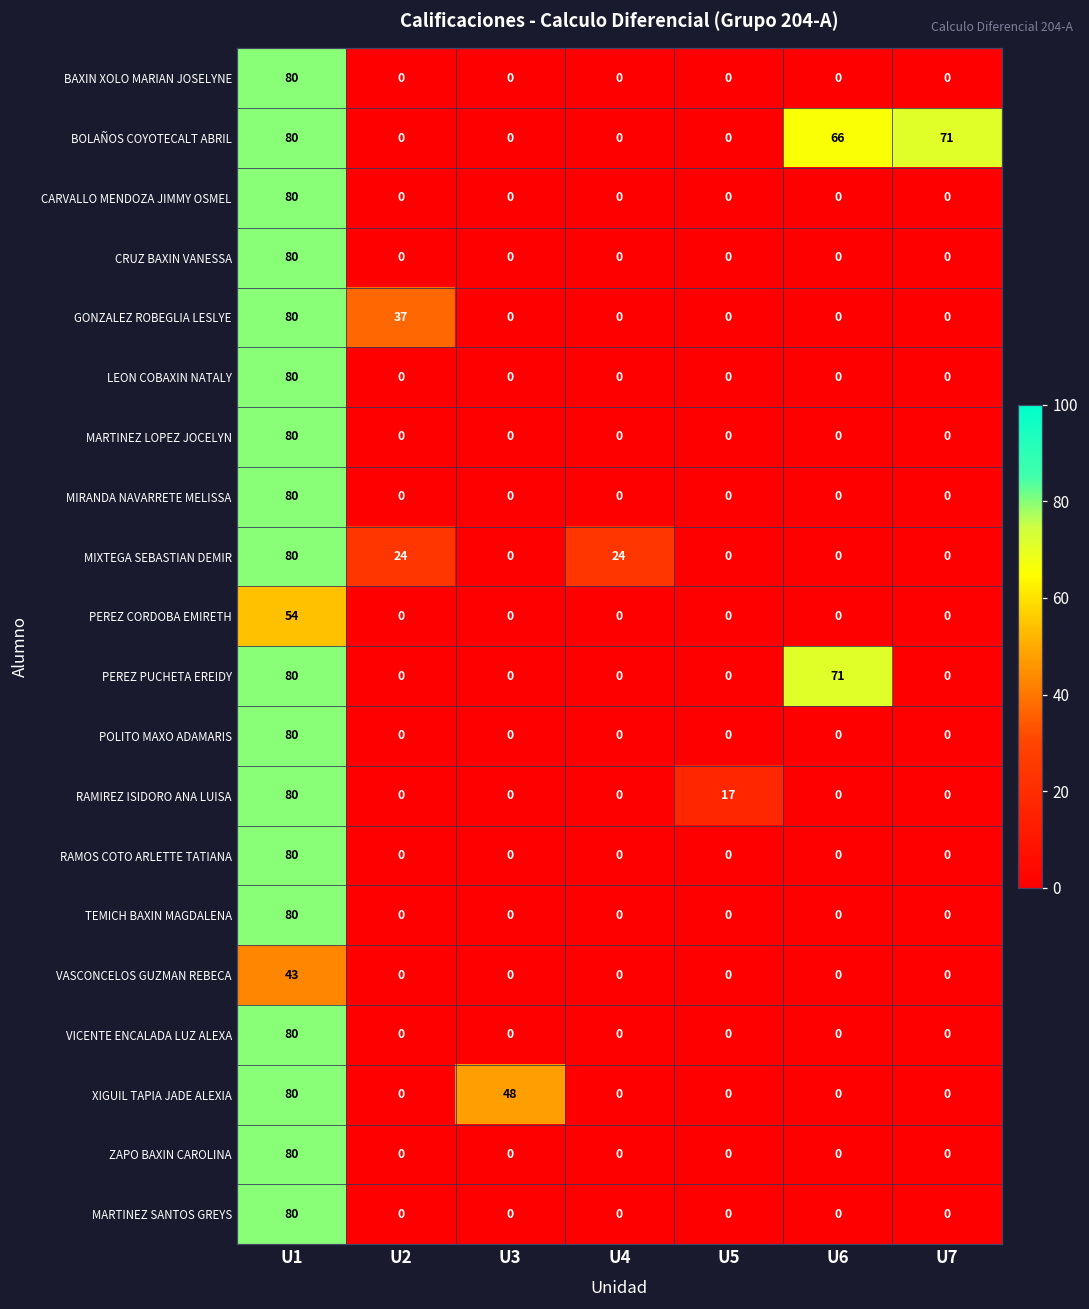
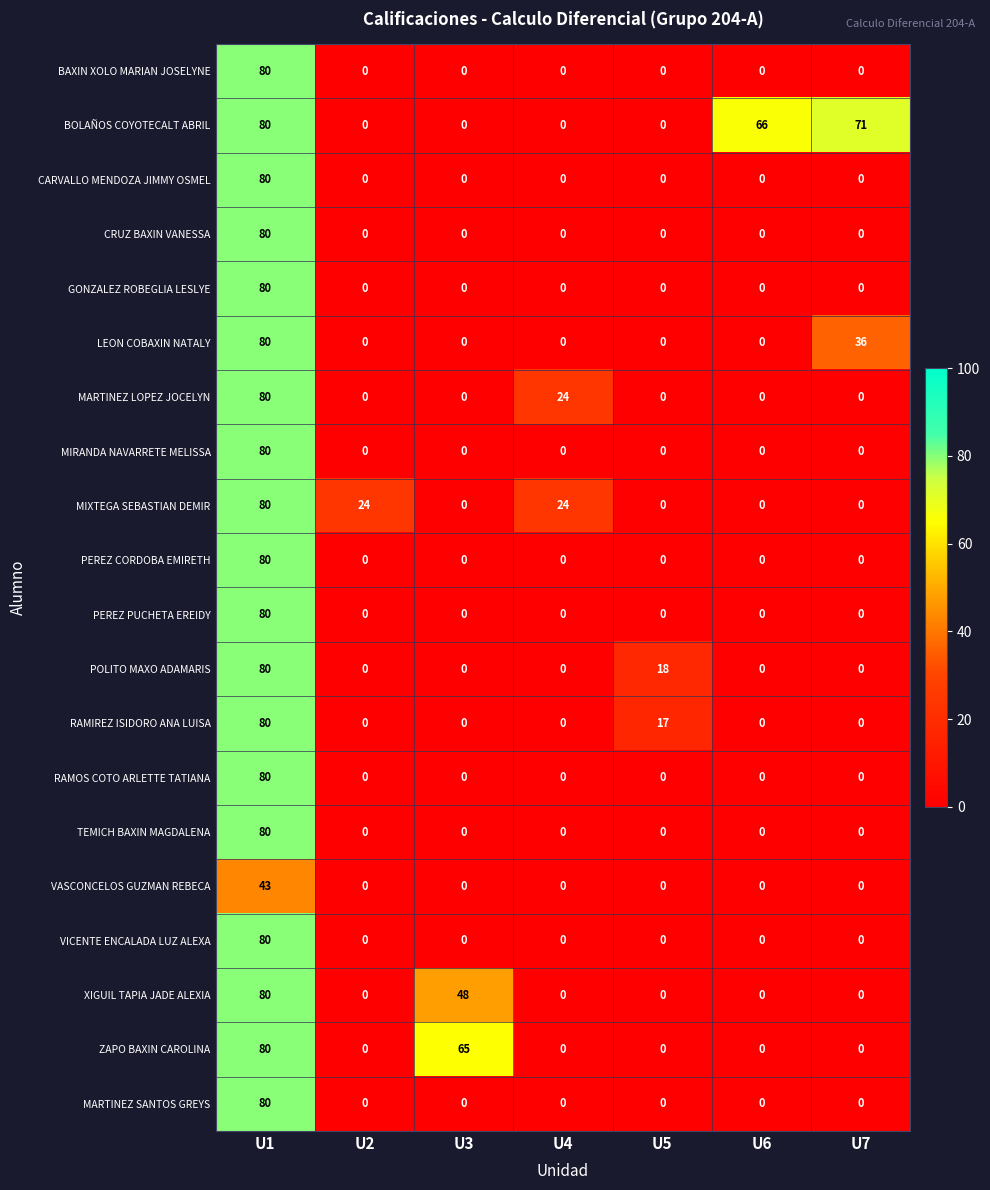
  {
    "BAXIN XOLO MARIAN JOSELYNE": {
      "U1": 80,
      "U2": 0,
      "U3": 0,
      "U4": 0,
      "U5": 0,
      "U6": 0,
      "U7": 0
    },
    "BOLAÑOS COYOTECALT ABRIL": {
      "U1": 80,
      "U2": 0,
      "U3": 0,
      "U4": 0,
      "U5": 0,
      "U6": 66,
      "U7": 71
    },
    "CARVALLO MENDOZA JIMMY OSMEL": {
      "U1": 80,
      "U2": 0,
      "U3": 0,
      "U4": 0,
      "U5": 0,
      "U6": 0,
      "U7": 0
    },
    "CRUZ BAXIN VANESSA": {
      "U1": 80,
      "U2": 0,
      "U3": 0,
      "U4": 0,
      "U5": 0,
      "U6": 0,
      "U7": 0
    },
    "GONZALEZ ROBEGLIA LESLYE": {
      "U1": 80,
-     "U2": 37,
+     "U2": 0,
      "U3": 0,
      "U4": 0,
      "U5": 0,
      "U6": 0,
      "U7": 0
    },
    "LEON COBAXIN NATALY": {
      "U1": 80,
      "U2": 0,
      "U3": 0,
      "U4": 0,
      "U5": 0,
      "U6": 0,
-     "U7": 0
+     "U7": 36
    },
    "MARTINEZ LOPEZ JOCELYN": {
      "U1": 80,
      "U2": 0,
      "U3": 0,
-     "U4": 0,
+     "U4": 24,
      "U5": 0,
      "U6": 0,
      "U7": 0
    },
    "MIRANDA NAVARRETE MELISSA": {
      "U1": 80,
      "U2": 0,
      "U3": 0,
      "U4": 0,
      "U5": 0,
      "U6": 0,
      "U7": 0
    },
    "MIXTEGA SEBASTIAN DEMIR": {
      "U1": 80,
      "U2": 24,
      "U3": 0,
      "U4": 24,
      "U5": 0,
      "U6": 0,
      "U7": 0
    },
    "PEREZ CORDOBA EMIRETH": {
-     "U1": 54,
+     "U1": 80,
      "U2": 0,
      "U3": 0,
      "U4": 0,
      "U5": 0,
      "U6": 0,
      "U7": 0
    },
    "PEREZ PUCHETA EREIDY": {
      "U1": 80,
      "U2": 0,
      "U3": 0,
      "U4": 0,
      "U5": 0,
-     "U6": 71,
+     "U6": 0,
      "U7": 0
    },
    "POLITO MAXO ADAMARIS": {
      "U1": 80,
      "U2": 0,
      "U3": 0,
      "U4": 0,
-     "U5": 0,
+     "U5": 18,
      "U6": 0,
      "U7": 0
    },
    "RAMIREZ ISIDORO ANA LUISA": {
      "U1": 80,
      "U2": 0,
      "U3": 0,
      "U4": 0,
      "U5": 17,
      "U6": 0,
      "U7": 0
    },
    "RAMOS COTO ARLETTE TATIANA": {
      "U1": 80,
      "U2": 0,
      "U3": 0,
      "U4": 0,
      "U5": 0,
      "U6": 0,
      "U7": 0
    },
    "TEMICH BAXIN MAGDALENA": {
      "U1": 80,
      "U2": 0,
      "U3": 0,
      "U4": 0,
      "U5": 0,
      "U6": 0,
      "U7": 0
    },
    "VASCONCELOS GUZMAN REBECA": {
      "U1": 43,
      "U2": 0,
      "U3": 0,
      "U4": 0,
      "U5": 0,
      "U6": 0,
      "U7": 0
    },
    "VICENTE ENCALADA LUZ ALEXA": {
      "U1": 80,
      "U2": 0,
      "U3": 0,
      "U4": 0,
      "U5": 0,
      "U6": 0,
      "U7": 0
    },
    "XIGUIL TAPIA JADE ALEXIA": {
      "U1": 80,
      "U2": 0,
      "U3": 48,
      "U4": 0,
      "U5": 0,
      "U6": 0,
      "U7": 0
    },
    "ZAPO BAXIN CAROLINA": {
      "U1": 80,
      "U2": 0,
-     "U3": 0,
+     "U3": 65,
      "U4": 0,
      "U5": 0,
      "U6": 0,
      "U7": 0
    },
    "MARTINEZ SANTOS GREYS": {
      "U1": 80,
      "U2": 0,
      "U3": 0,
      "U4": 0,
      "U5": 0,
      "U6": 0,
      "U7": 0
    }
  }
